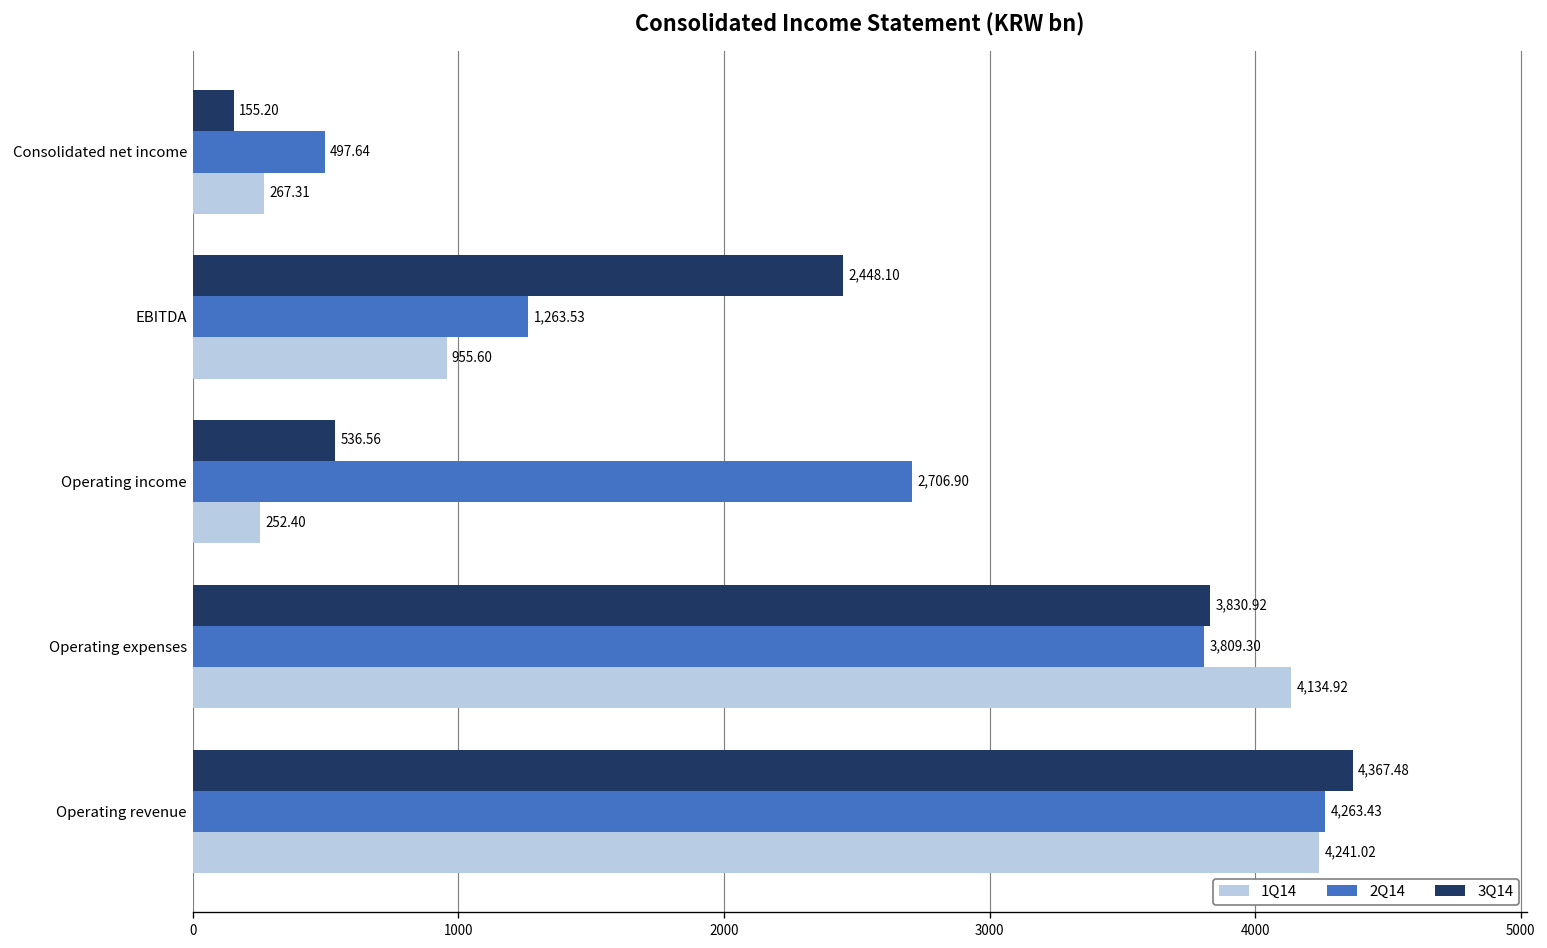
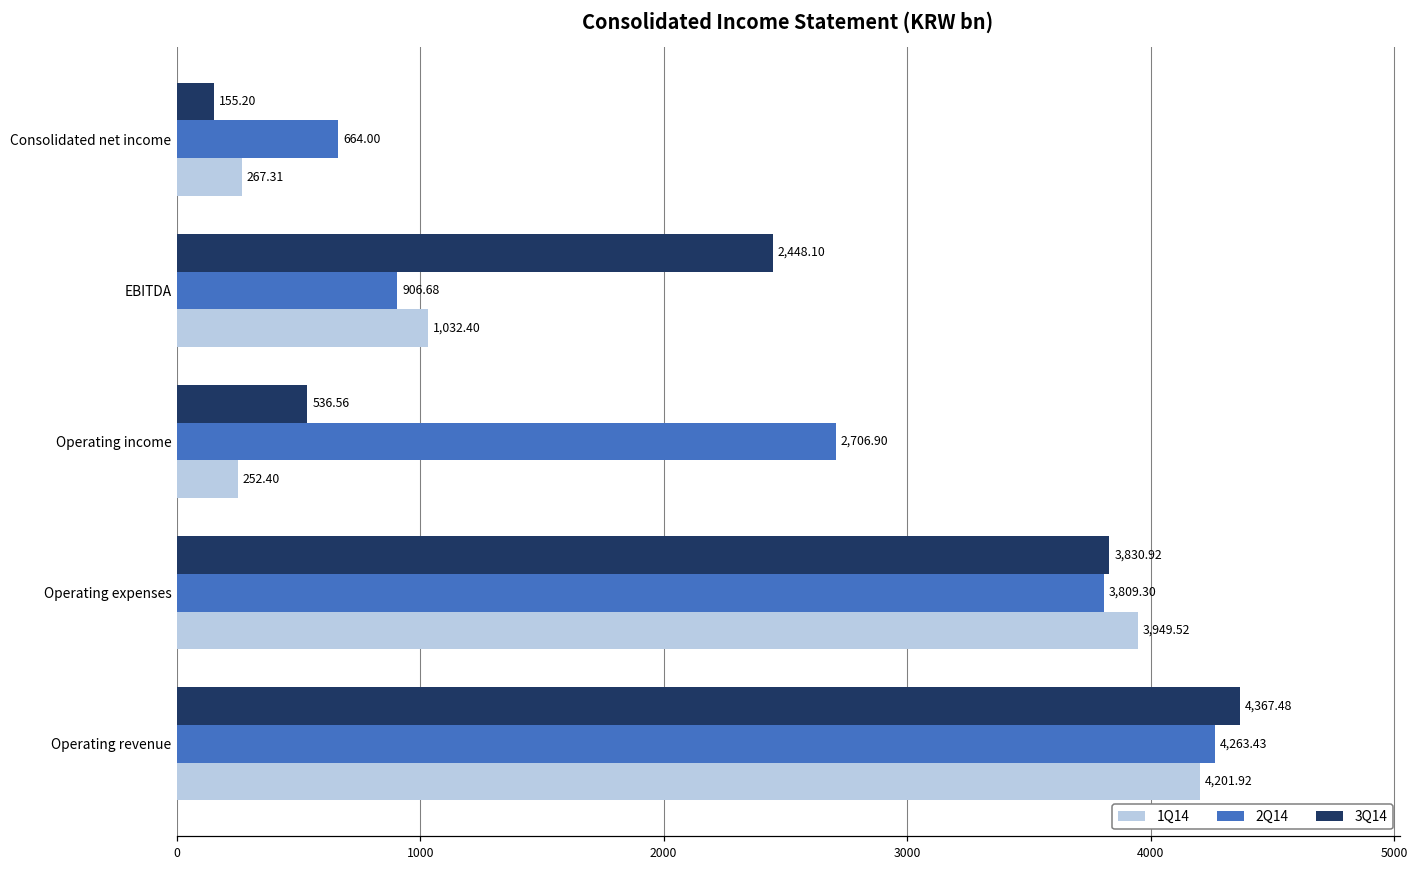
  {
    "1Q14": {
      "Consolidated net income": "267.31",
-     "EBITDA": "955.60",
+     "EBITDA": "1,032.40",
      "Operating income": "252.40",
-     "Operating expenses": "4,134.92",
-     "Operating revenue": "4,241.02"
+     "Operating expenses": "3,949.52",
+     "Operating revenue": "4,201.92"
    },
    "2Q14": {
-     "Consolidated net income": "497.64",
-     "EBITDA": "1,263.53",
+     "Consolidated net income": "664.00",
+     "EBITDA": "906.68",
      "Operating income": "2,706.90",
      "Operating expenses": "3,809.30",
      "Operating revenue": "4,263.43"
    },
    "3Q14": {
      "Consolidated net income": "155.20",
      "EBITDA": "2,448.10",
      "Operating income": "536.56",
      "Operating expenses": "3,830.92",
      "Operating revenue": "4,367.48"
    }
  }
